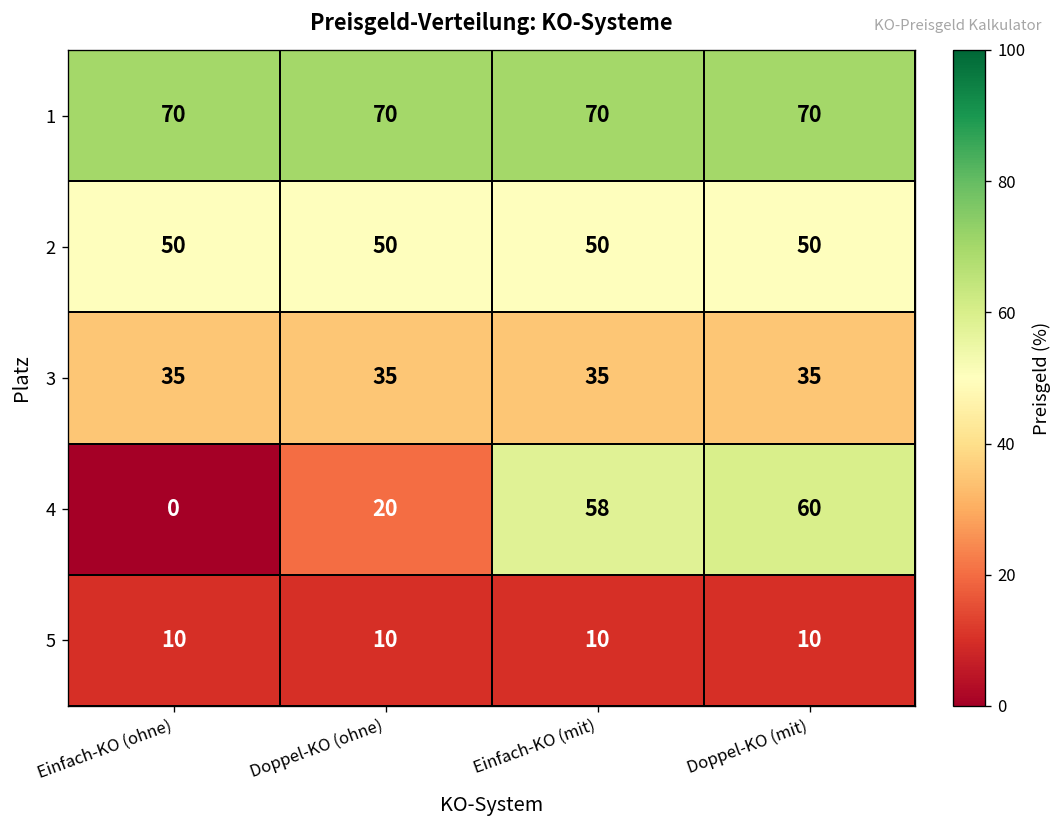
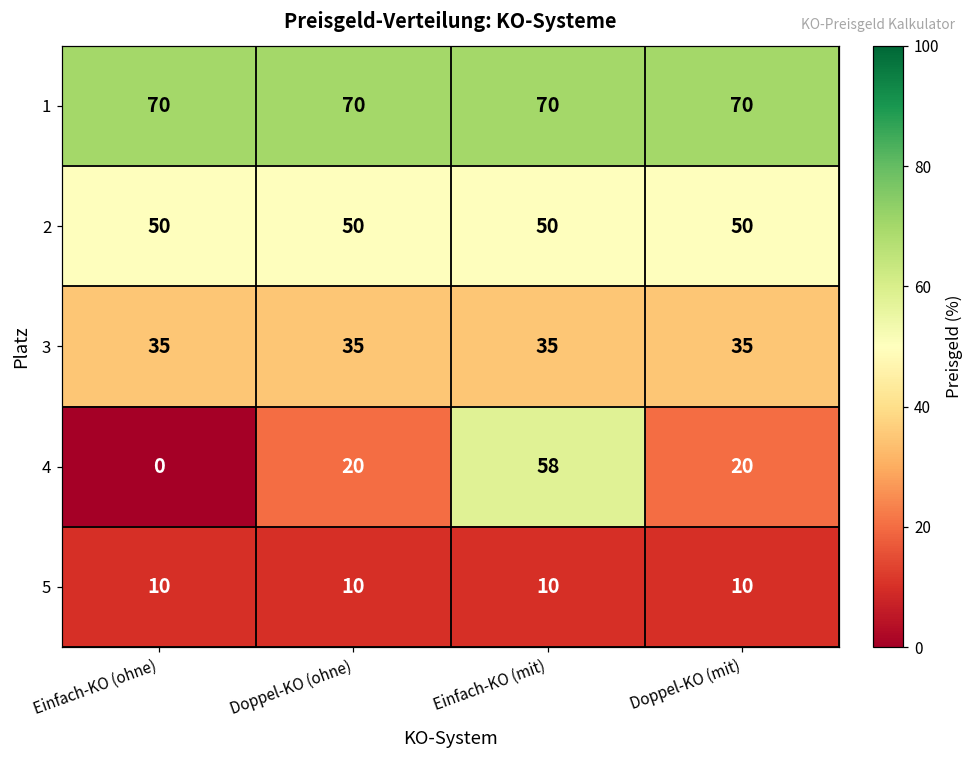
  {
    "1": {
      "Einfach-KO (ohne)": 70,
      "Doppel-KO (ohne)": 70,
      "Einfach-KO (mit)": 70,
      "Doppel-KO (mit)": 70
    },
    "2": {
      "Einfach-KO (ohne)": 50,
      "Doppel-KO (ohne)": 50,
      "Einfach-KO (mit)": 50,
      "Doppel-KO (mit)": 50
    },
    "3": {
      "Einfach-KO (ohne)": 35,
      "Doppel-KO (ohne)": 35,
      "Einfach-KO (mit)": 35,
      "Doppel-KO (mit)": 35
    },
    "4": {
      "Einfach-KO (ohne)": 0,
      "Doppel-KO (ohne)": 20,
      "Einfach-KO (mit)": 58,
-     "Doppel-KO (mit)": 60
+     "Doppel-KO (mit)": 20
    },
    "5": {
      "Einfach-KO (ohne)": 10,
      "Doppel-KO (ohne)": 10,
      "Einfach-KO (mit)": 10,
      "Doppel-KO (mit)": 10
    }
  }
